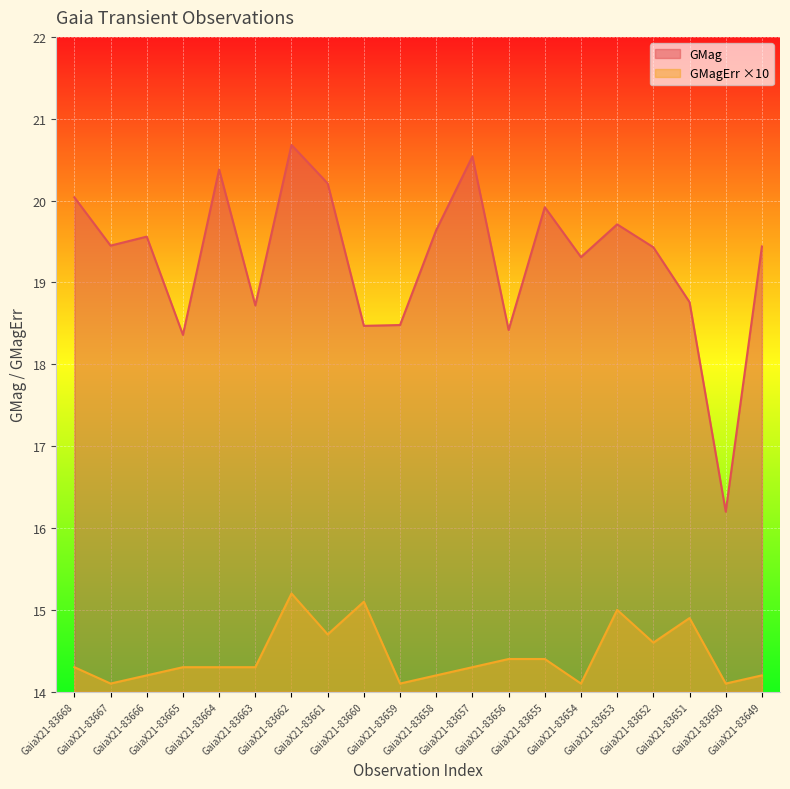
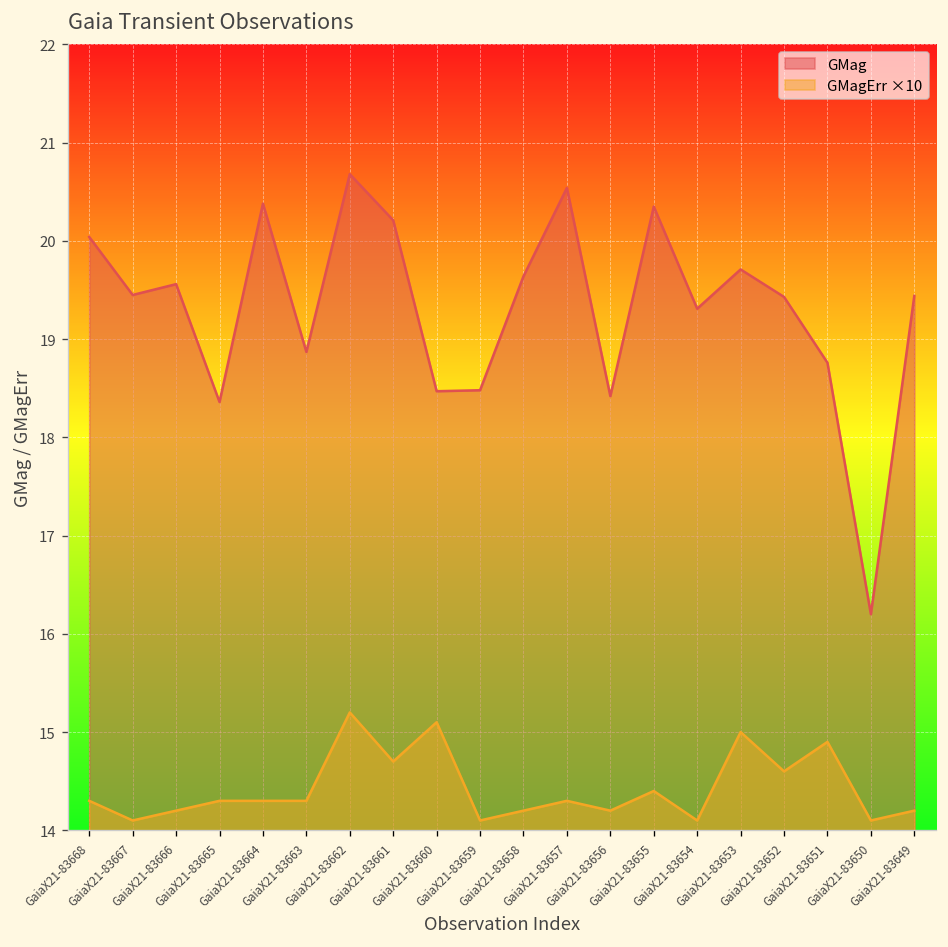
  {
    "GMag": {
      "GaiaX21-83668": 20.0,
      "GaiaX21-83667": 19.5,
      "GaiaX21-83666": 19.6,
      "GaiaX21-83665": 18.4,
      "GaiaX21-83664": 20.4,
-     "GaiaX21-83663": 18.7,
+     "GaiaX21-83663": 18.9,
      "GaiaX21-83662": 20.7,
      "GaiaX21-83661": 20.2,
      "GaiaX21-83660": 18.5,
      "GaiaX21-83659": 18.5,
      "GaiaX21-83658": 19.6,
      "GaiaX21-83657": 20.5,
      "GaiaX21-83656": 18.4,
-     "GaiaX21-83655": 19.9,
+     "GaiaX21-83655": 20.4,
      "GaiaX21-83654": 19.3,
      "GaiaX21-83653": 19.7,
      "GaiaX21-83652": 19.4,
      "GaiaX21-83651": 18.8,
      "GaiaX21-83650": 16.2,
      "GaiaX21-83649": 19.4
    },
    "GMagErr ×10": {
      "GaiaX21-83668": 14.3,
      "GaiaX21-83667": 14.1,
      "GaiaX21-83666": 14.2,
      "GaiaX21-83665": 14.3,
      "GaiaX21-83664": 14.3,
      "GaiaX21-83663": 14.3,
      "GaiaX21-83662": 15.2,
      "GaiaX21-83661": 14.7,
      "GaiaX21-83660": 15.1,
      "GaiaX21-83659": 14.1,
      "GaiaX21-83658": 14.2,
      "GaiaX21-83657": 14.3,
-     "GaiaX21-83656": 14.4,
+     "GaiaX21-83656": 14.2,
      "GaiaX21-83655": 14.4,
      "GaiaX21-83654": 14.1,
      "GaiaX21-83653": 15.0,
      "GaiaX21-83652": 14.6,
      "GaiaX21-83651": 14.9,
      "GaiaX21-83650": 14.1,
      "GaiaX21-83649": 14.2
    }
  }
